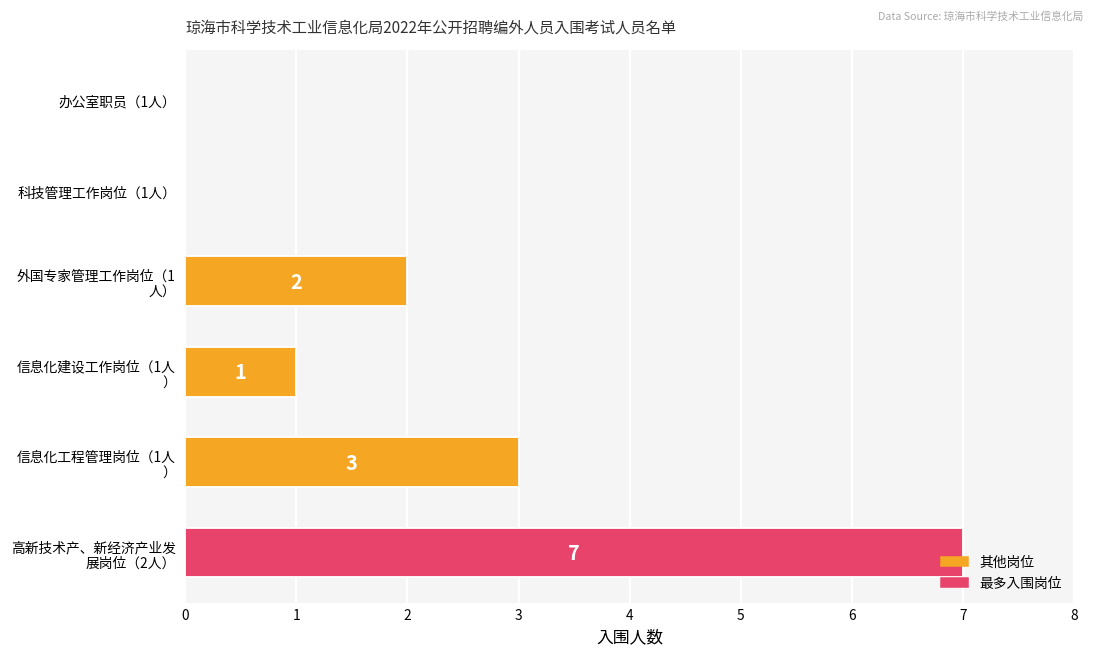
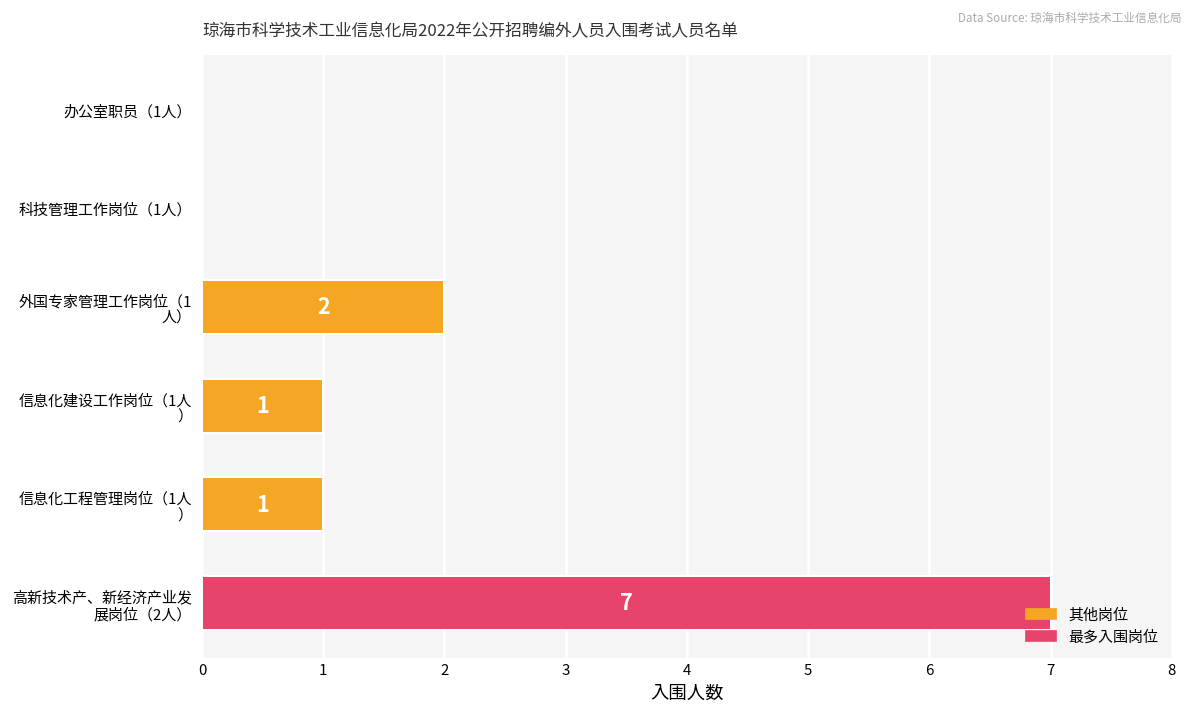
  {
    "外国专家管理工作岗位（1 人）": 2,
    "信息化建设工作岗位（1人 ）": 1,
-   "信息化工程管理岗位（1人 ）": 3,
+   "信息化工程管理岗位（1人 ）": 1,
    "高新技术产、新经济产业发 展岗位（2人）": 7
  }
